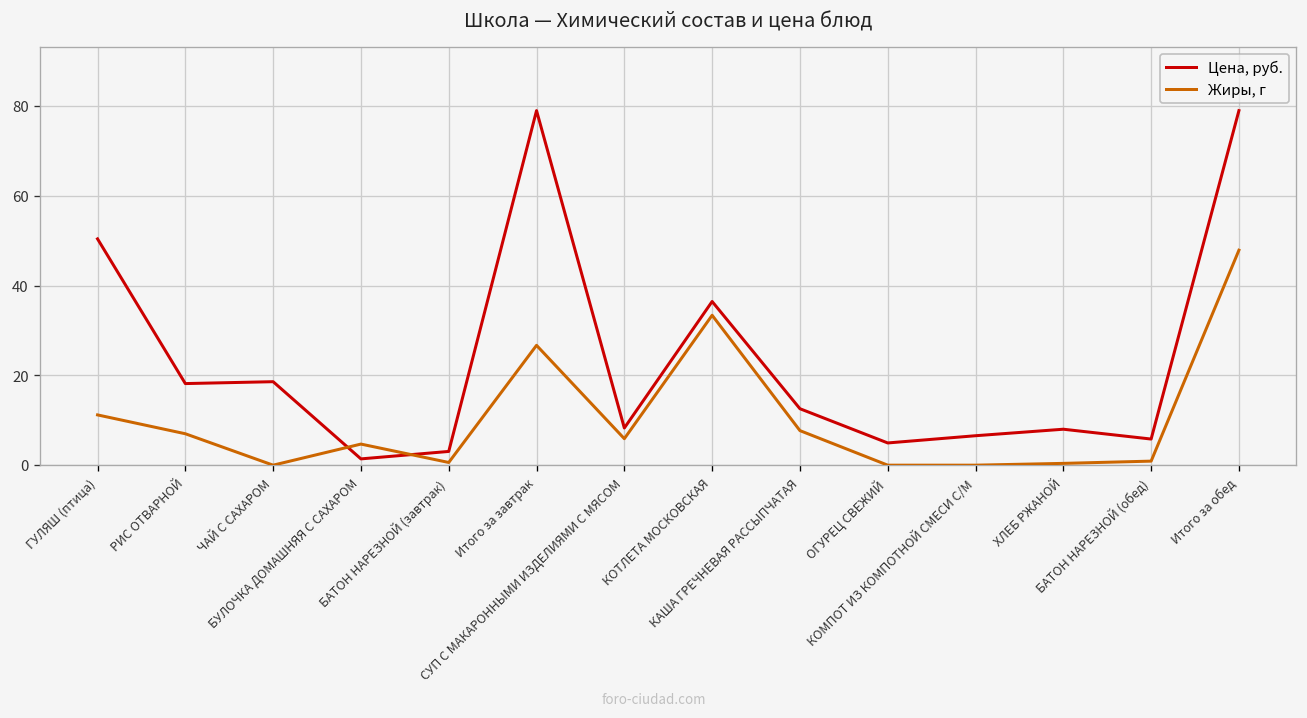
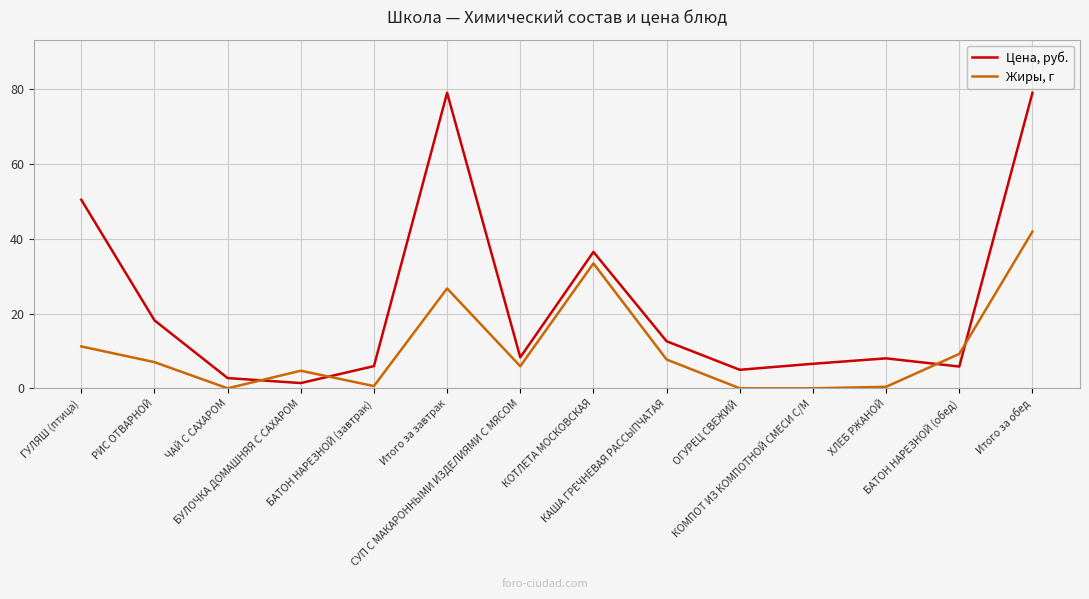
  {
    "Цена, руб.": {
      "ГУЛЯШ (птица)": 50,
      "РИС ОТВАРНОЙ": 18,
-     "ЧАЙ С САХАРОМ": 19,
+     "ЧАЙ С САХАРОМ": 3,
      "БУЛОЧКА ДОМАШНЯЯ С САХАРОМ": 1,
-     "БАТОН НАРЕЗНОЙ (завтрак)": 3,
+     "БАТОН НАРЕЗНОЙ (завтрак)": 6,
      "Итого за завтрак": 79,
      "СУП С МАКАРОННЫМИ ИЗДЕЛИЯМИ С МЯСОМ": 8,
      "КОТЛЕТА МОСКОВСКАЯ": 36,
      "КАША ГРЕЧНЕВАЯ РАССЫПЧАТАЯ": 13,
      "ОГУРЕЦ СВЕЖИЙ": 5,
      "КОМПОТ ИЗ КОМПОТНОЙ СМЕСИ С/М": 7,
      "ХЛЕБ РЖАНОЙ": 8,
      "БАТОН НАРЕЗНОЙ (обед)": 6,
      "Итого за обед": 79
    },
    "Жиры, г": {
      "ГУЛЯШ (птица)": 11,
      "РИС ОТВАРНОЙ": 7,
      "ЧАЙ С САХАРОМ": 0,
      "БУЛОЧКА ДОМАШНЯЯ С САХАРОМ": 5,
      "БАТОН НАРЕЗНОЙ (завтрак)": 1,
      "Итого за завтрак": 27,
      "СУП С МАКАРОННЫМИ ИЗДЕЛИЯМИ С МЯСОМ": 6,
      "КОТЛЕТА МОСКОВСКАЯ": 33,
      "КАША ГРЕЧНЕВАЯ РАССЫПЧАТАЯ": 8,
      "ОГУРЕЦ СВЕЖИЙ": 0,
      "КОМПОТ ИЗ КОМПОТНОЙ СМЕСИ С/М": 0,
      "ХЛЕБ РЖАНОЙ": 0,
-     "БАТОН НАРЕЗНОЙ (обед)": 1,
-     "Итого за обед": 48
+     "БАТОН НАРЕЗНОЙ (обед)": 9,
+     "Итого за обед": 42
    }
  }
